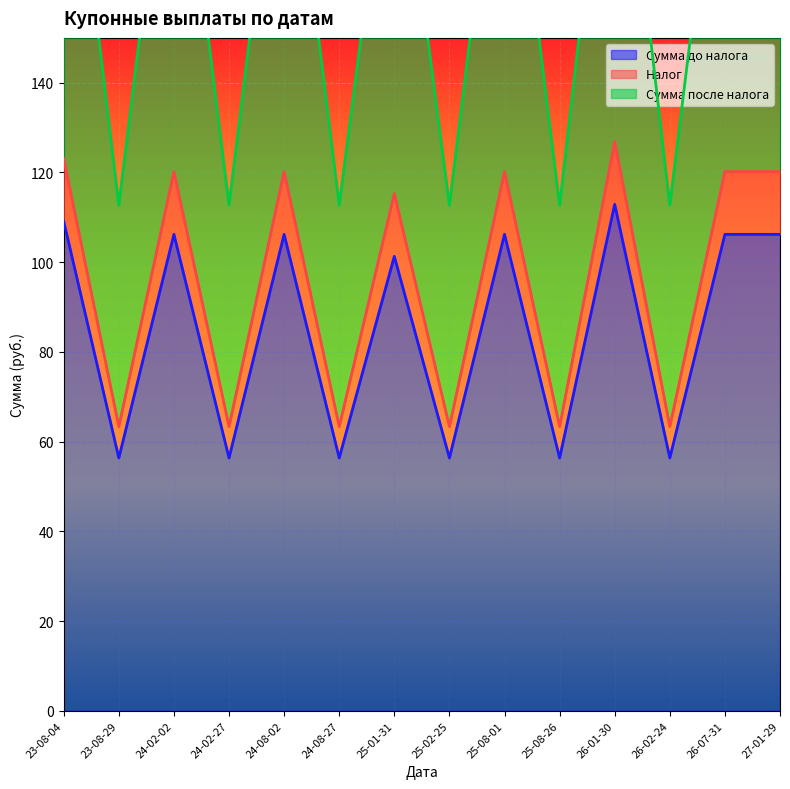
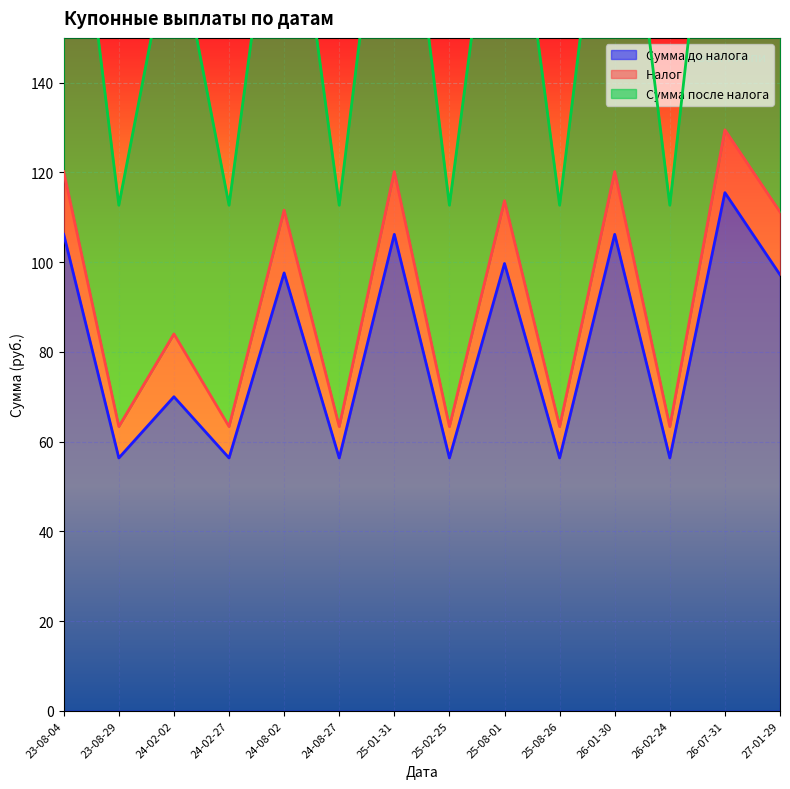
  {
    "Сумма до налога": {
-     "23-08-04": 109,
+     "23-08-04": 106,
      "23-08-29": 56,
-     "24-02-02": 106,
+     "24-02-02": 70,
      "24-02-27": 56,
-     "24-08-02": 106,
+     "24-08-02": 98,
      "24-08-27": 56,
-     "25-01-31": 101,
+     "25-01-31": 106,
      "25-02-25": 56,
-     "25-08-01": 106,
+     "25-08-01": 100,
      "25-08-26": 56,
-     "26-01-30": 113,
+     "26-01-30": 106,
      "26-02-24": 56,
-     "26-07-31": 106,
-     "27-01-29": 106
+     "26-07-31": 116,
+     "27-01-29": 97
    },
    "Налог": {
      "23-08-04": 14,
      "23-08-29": 7,
      "24-02-02": 14,
      "24-02-27": 7,
      "24-08-02": 14,
      "24-08-27": 7,
      "25-01-31": 14,
      "25-02-25": 7,
      "25-08-01": 14,
      "25-08-26": 7,
      "26-01-30": 14,
      "26-02-24": 7,
      "26-07-31": 14,
      "27-01-29": 14
    },
    "Сумма после налога": {
      "23-08-29": 49,
      "24-02-27": 49,
      "24-08-27": 49,
      "25-02-25": 49,
      "25-08-26": 49,
      "26-02-24": 49
    }
  }
